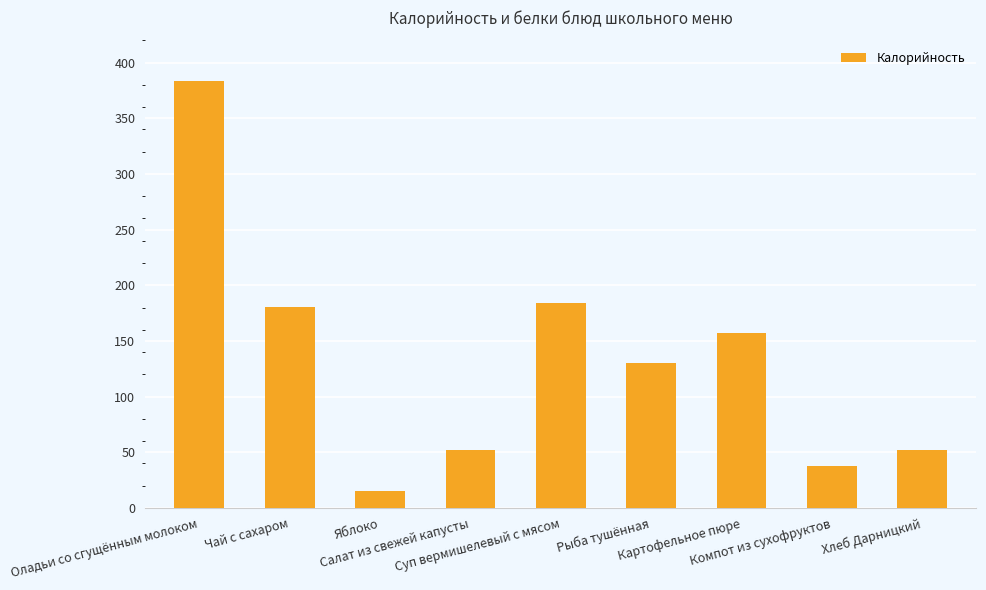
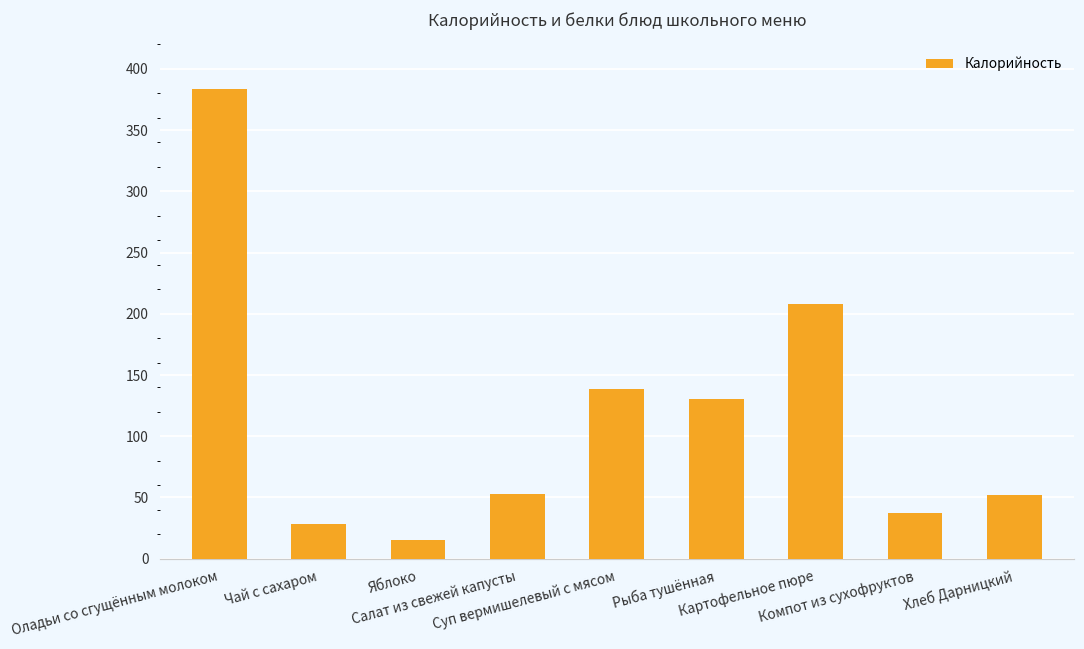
  {
    "Оладьи со сгущённым молоком": 383,
-   "Чай с сахаром": 180,
+   "Чай с сахаром": 28,
    "Яблоко": 16,
    "Салат из свежей капусты": 52,
-   "Суп вермишелевый с мясом": 184,
+   "Суп вермишелевый с мясом": 139,
    "Рыба тушённая": 130,
-   "Картофельное пюре": 157,
+   "Картофельное пюре": 208,
    "Компот из сухофруктов": 38,
    "Хлеб Дарницкий": 52
  }
